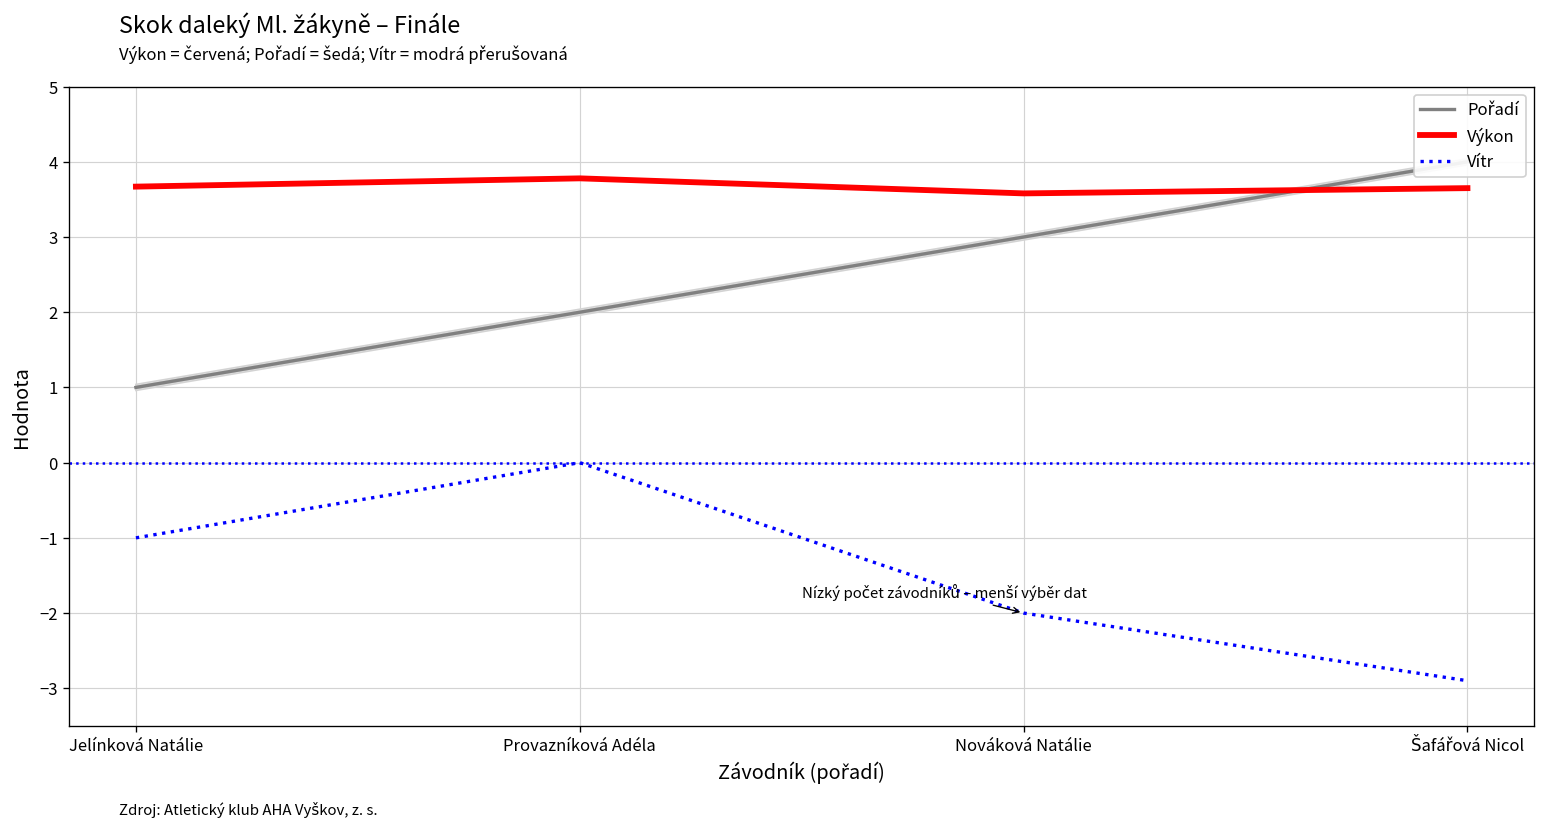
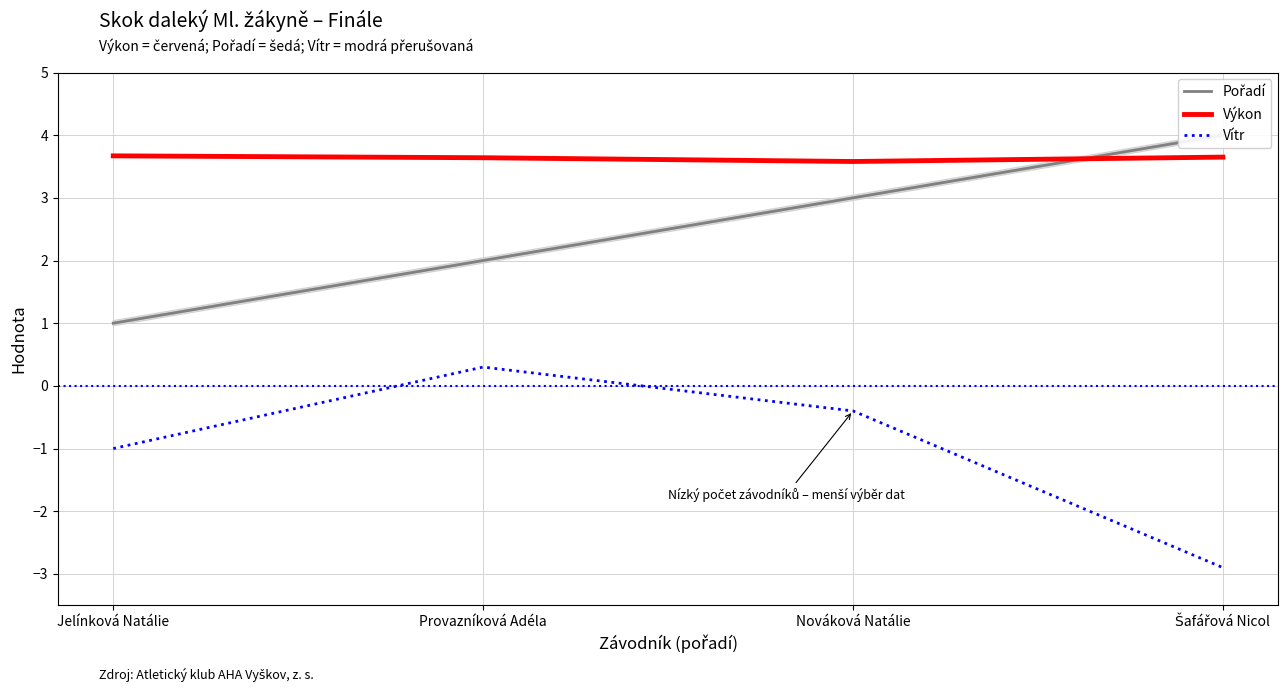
  {
    "Výkon": {
      "Jelínková Natálie": 3.7,
-     "Provazníková Adéla": 3.8,
+     "Provazníková Adéla": 3.6,
      "Nováková Natálie": 3.6,
      "Šafářová Nicol": 3.7
    },
    "Vítr": {
      "Jelínková Natálie": -1.0,
-     "Provazníková Adéla": 0.0,
-     "Nováková Natálie": -2.0,
+     "Provazníková Adéla": 0.3,
+     "Nováková Natálie": -0.4,
      "Šafářová Nicol": -2.9
    }
  }
